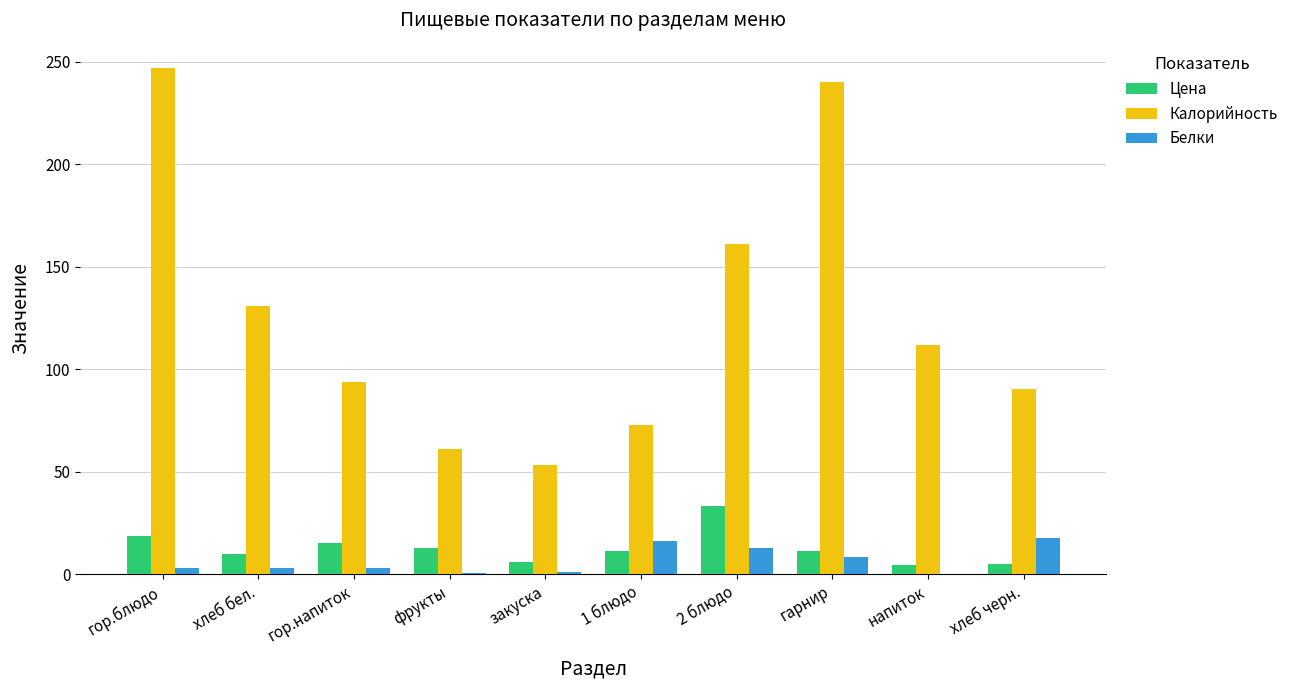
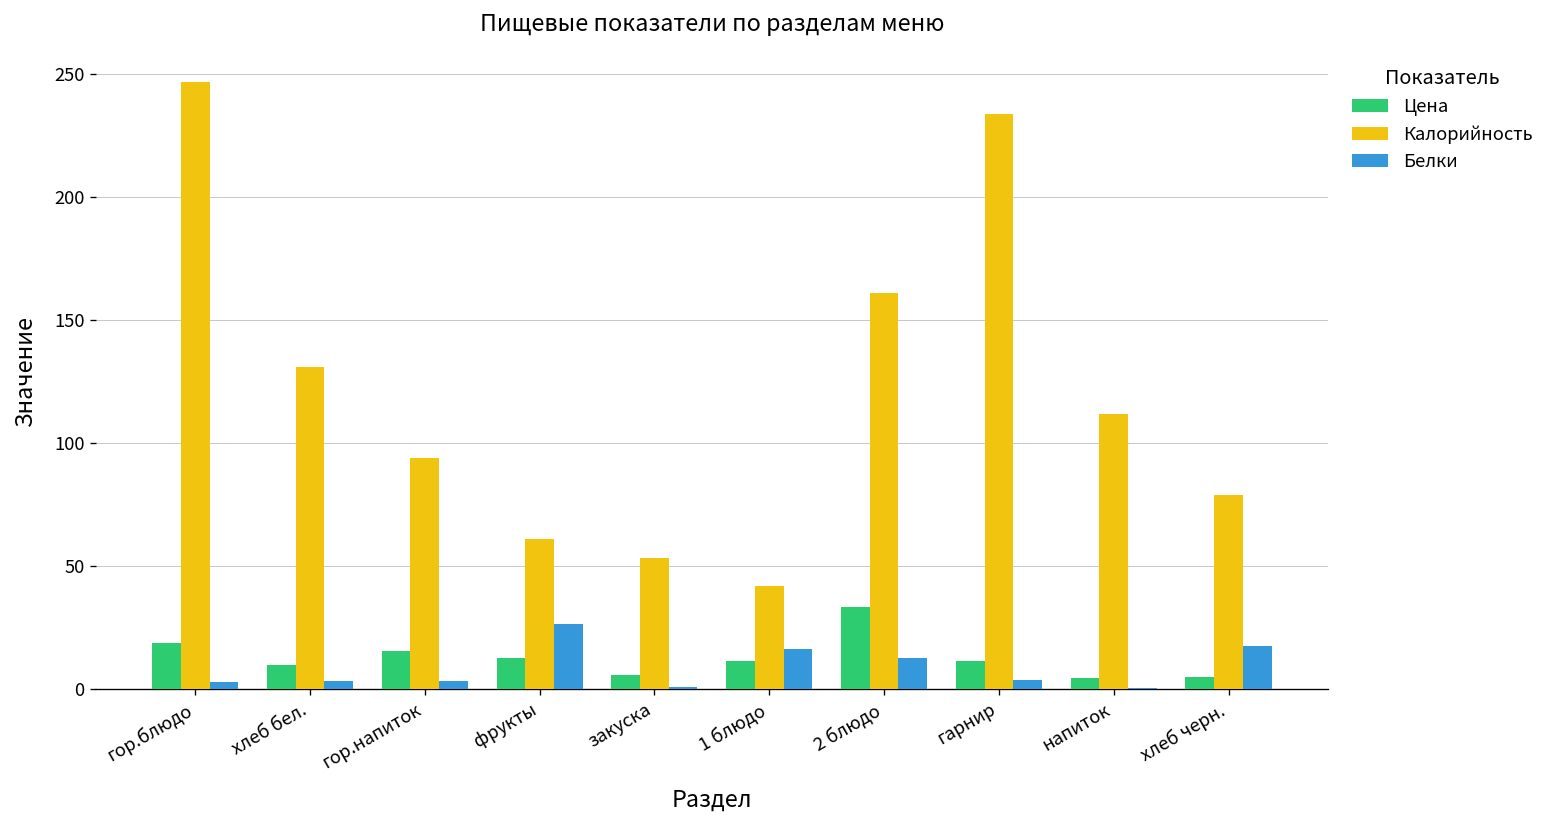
  {
    "Цена": {
      "гор.блюдо": 19,
      "хлеб бел.": 10,
      "гор.напиток": 16,
      "фрукты": 13,
      "закуска": 6,
      "1 блюдо": 12,
      "2 блюдо": 33,
      "гарнир": 12,
      "напиток": 5,
      "хлеб черн.": 5
    },
    "Калорийность": {
      "гор.блюдо": 247,
      "хлеб бел.": 131,
      "гор.напиток": 94,
      "фрукты": 61,
      "закуска": 53,
-     "1 блюдо": 73,
+     "1 блюдо": 42,
      "2 блюдо": 161,
-     "гарнир": 240,
+     "гарнир": 234,
      "напиток": 112,
-     "хлеб черн.": 91
+     "хлеб черн.": 79
    },
    "Белки": {
      "гор.блюдо": 3,
      "хлеб бел.": 3,
      "гор.напиток": 3,
-     "фрукты": 1,
+     "фрукты": 26,
      "1 блюдо": 16,
      "2 блюдо": 13,
-     "гарнир": 8,
+     "гарнир": 4,
      "хлеб черн.": 18
    }
  }
